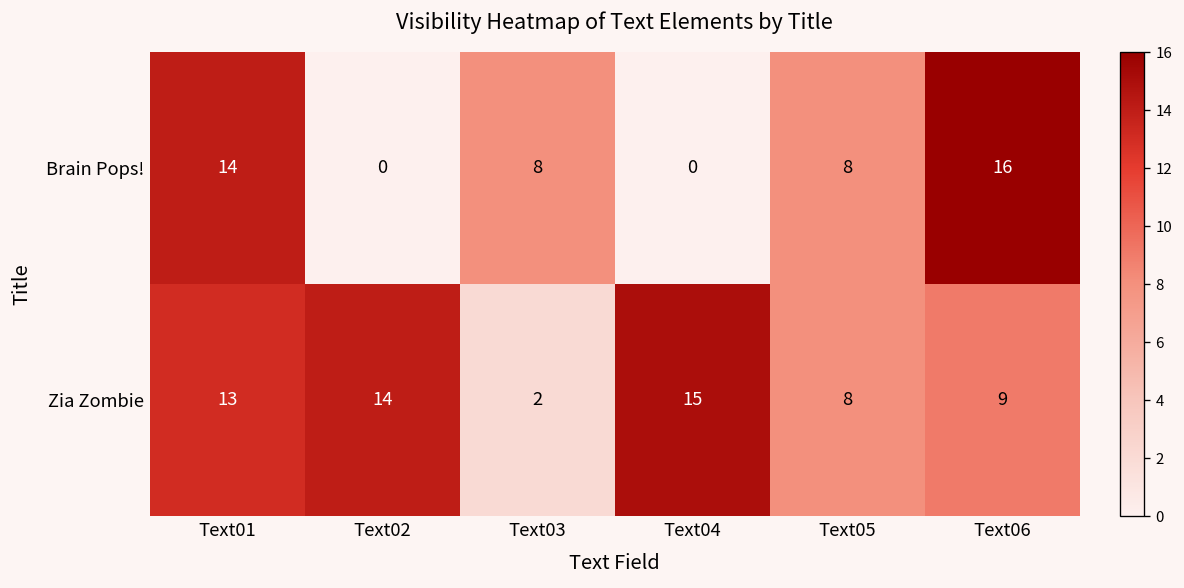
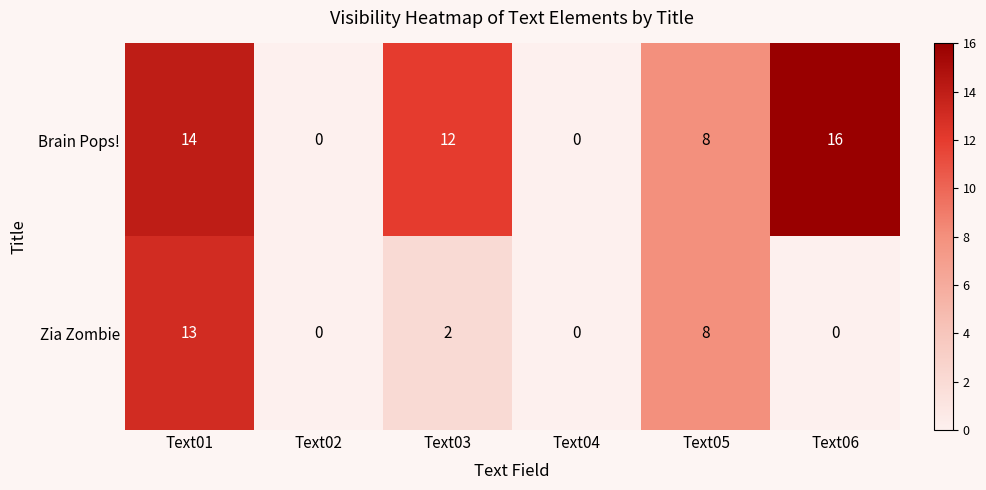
  {
    "Brain Pops!": {
      "Text01": 14,
      "Text02": 0,
-     "Text03": 8,
+     "Text03": 12,
      "Text04": 0,
      "Text05": 8,
      "Text06": 16
    },
    "Zia Zombie": {
      "Text01": 13,
-     "Text02": 14,
+     "Text02": 0,
      "Text03": 2,
-     "Text04": 15,
+     "Text04": 0,
      "Text05": 8,
-     "Text06": 9
+     "Text06": 0
    }
  }
